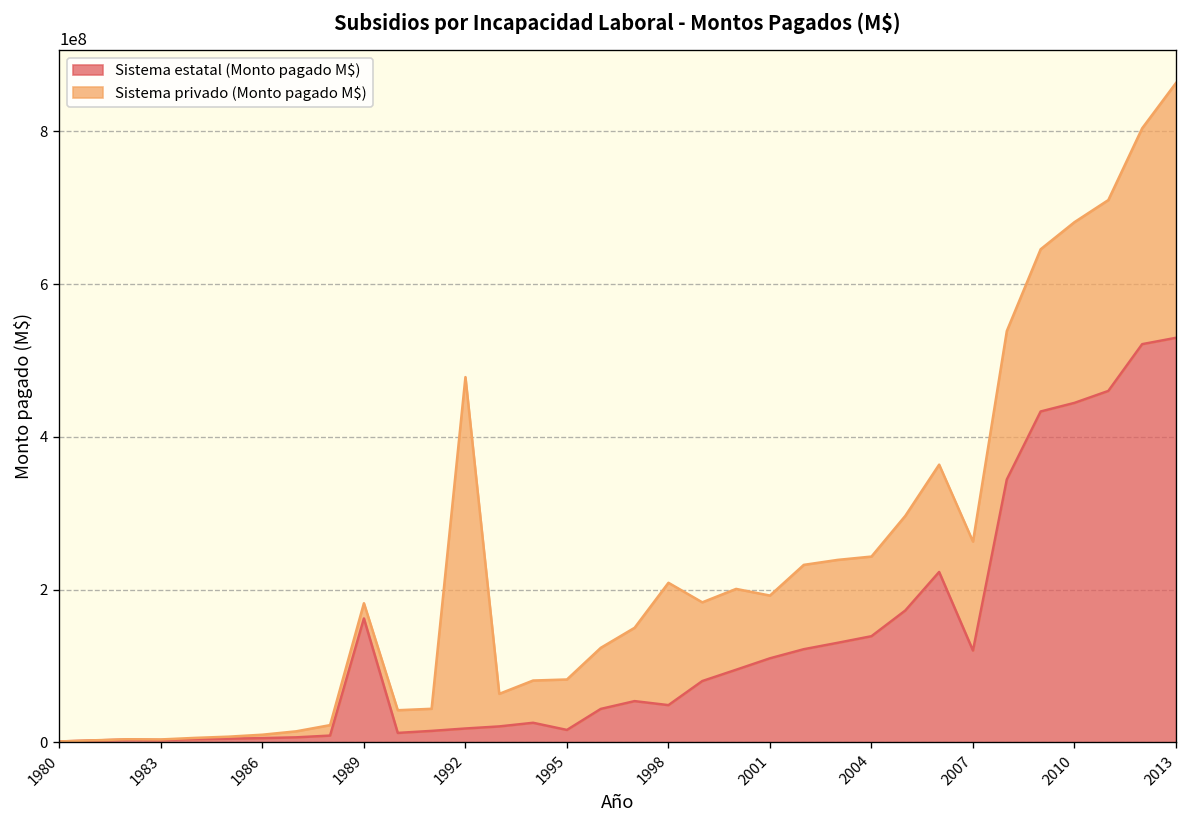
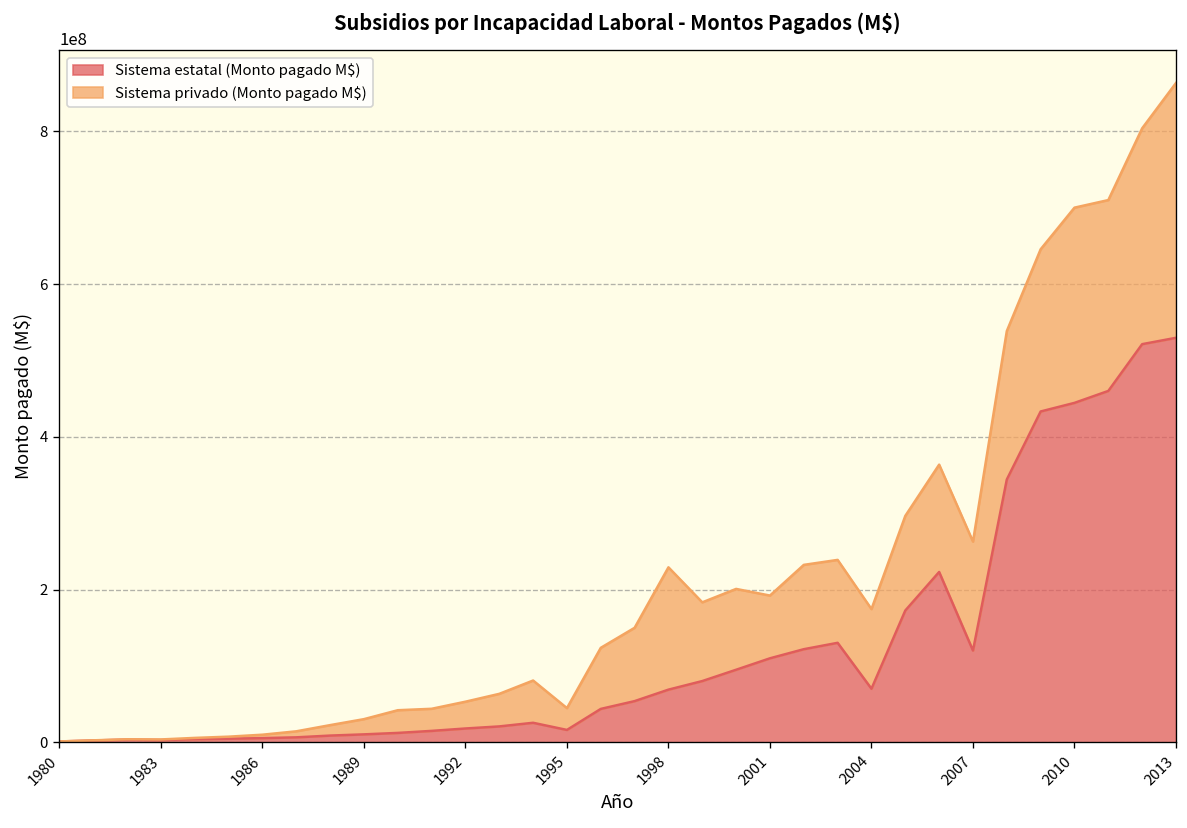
  {
    "Sistema estatal (Monto pagado M$)": {
      "1986": 10000000,
-     "1989": 160000000,
+     "1989": 10000000,
      "1992": 20000000,
      "1995": 20000000,
-     "1998": 50000000,
+     "1998": 70000000,
      "2001": 110000000,
-     "2004": 140000000,
+     "2004": 70000000,
      "2007": 120000000,
      "2010": 440000000,
      "2013": 530000000
    },
    "Sistema privado (Monto pagado M$)": {
      "1986": 0,
      "1989": 20000000,
-     "1992": 460000000,
-     "1995": 70000000,
+     "1992": 40000000,
+     "1995": 30000000,
      "1998": 160000000,
      "2001": 80000000,
      "2004": 100000000,
      "2007": 140000000,
-     "2010": 240000000,
+     "2010": 260000000,
      "2013": 330000000
    }
  }
